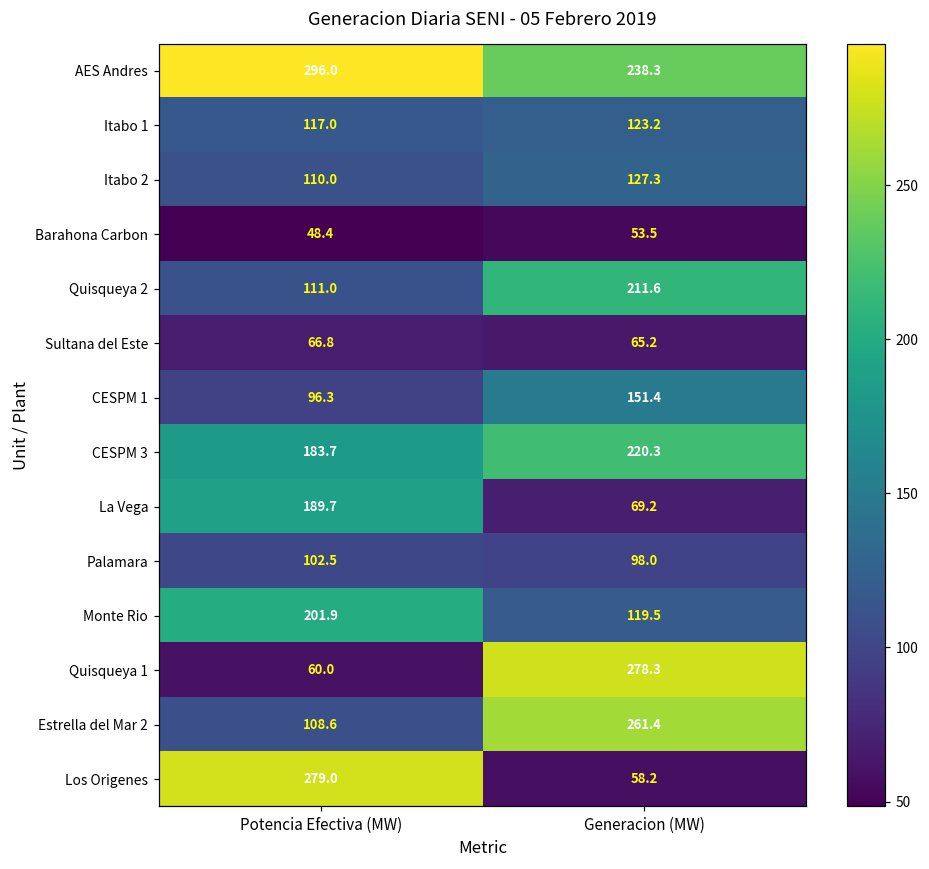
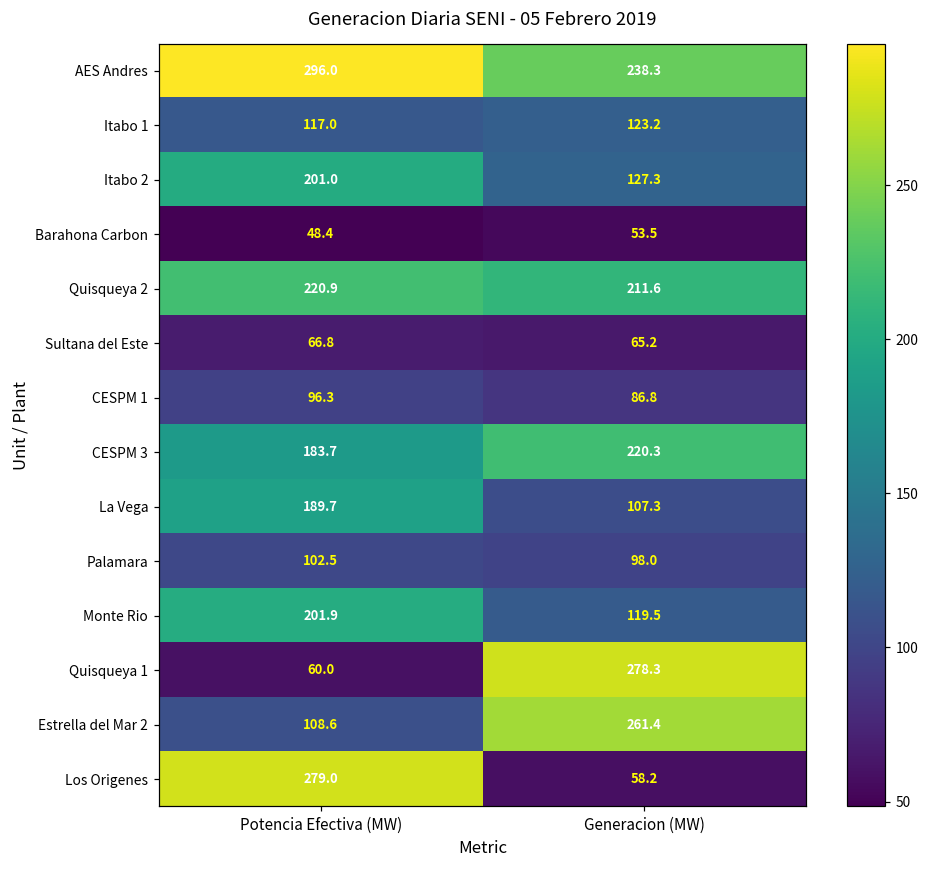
  {
    "AES Andres": {
      "Potencia Efectiva (MW)": 296.0,
      "Generacion (MW)": 238.3
    },
    "Itabo 1": {
      "Potencia Efectiva (MW)": 117.0,
      "Generacion (MW)": 123.2
    },
    "Itabo 2": {
-     "Potencia Efectiva (MW)": 110.0,
+     "Potencia Efectiva (MW)": 201.0,
      "Generacion (MW)": 127.3
    },
    "Barahona Carbon": {
      "Potencia Efectiva (MW)": 48.4,
      "Generacion (MW)": 53.5
    },
    "Quisqueya 2": {
-     "Potencia Efectiva (MW)": 111.0,
+     "Potencia Efectiva (MW)": 220.9,
      "Generacion (MW)": 211.6
    },
    "Sultana del Este": {
      "Potencia Efectiva (MW)": 66.8,
      "Generacion (MW)": 65.2
    },
    "CESPM 1": {
      "Potencia Efectiva (MW)": 96.3,
-     "Generacion (MW)": 151.4
+     "Generacion (MW)": 86.8
    },
    "CESPM 3": {
      "Potencia Efectiva (MW)": 183.7,
      "Generacion (MW)": 220.3
    },
    "La Vega": {
      "Potencia Efectiva (MW)": 189.7,
-     "Generacion (MW)": 69.2
+     "Generacion (MW)": 107.3
    },
    "Palamara": {
      "Potencia Efectiva (MW)": 102.5,
      "Generacion (MW)": 98.0
    },
    "Monte Rio": {
      "Potencia Efectiva (MW)": 201.9,
      "Generacion (MW)": 119.5
    },
    "Quisqueya 1": {
      "Potencia Efectiva (MW)": 60.0,
      "Generacion (MW)": 278.3
    },
    "Estrella del Mar 2": {
      "Potencia Efectiva (MW)": 108.6,
      "Generacion (MW)": 261.4
    },
    "Los Origenes": {
      "Potencia Efectiva (MW)": 279.0,
      "Generacion (MW)": 58.2
    }
  }
